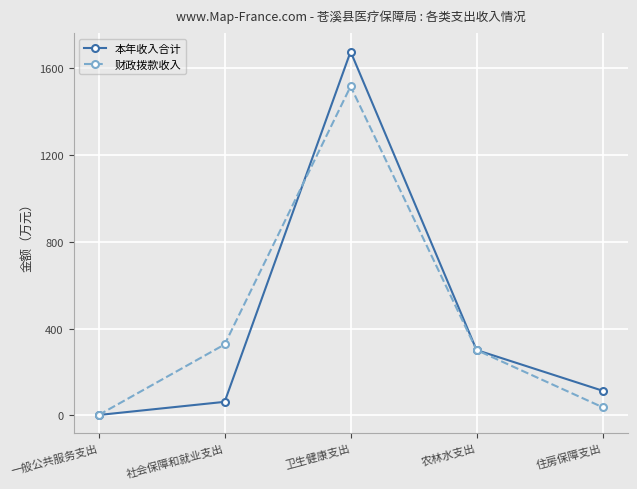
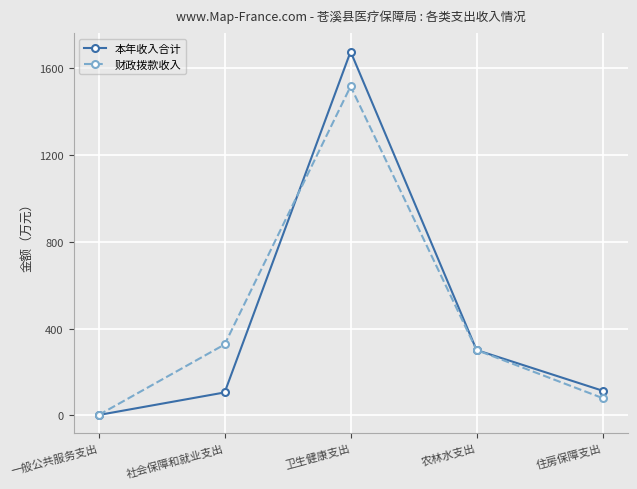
  {
    "本年收入合计": {
-     "社会保障和就业支出": 60,
+     "社会保障和就业支出": 110,
      "卫生健康支出": 1680,
      "住房保障支出": 110
    },
    "财政拨款收入": {
      "社会保障和就业支出": 330,
      "卫生健康支出": 1520,
-     "住房保障支出": 40
+     "住房保障支出": 80
    }
  }
